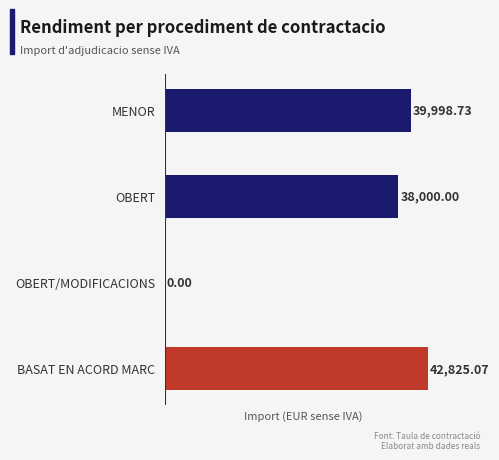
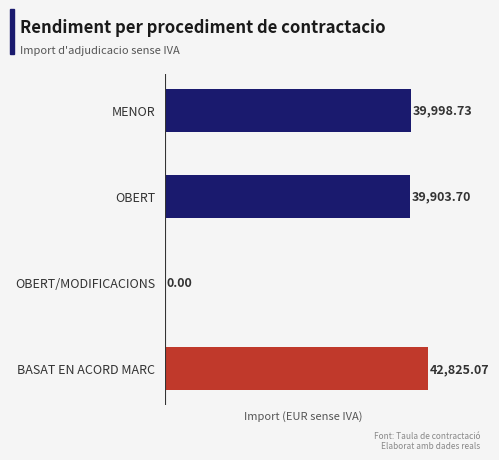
  {
    "MENOR": "39,998.73",
-   "OBERT": "38,000.00",
+   "OBERT": "39,903.70",
    "OBERT/MODIFICACIONS": "0.00",
    "BASAT EN ACORD MARC": "42,825.07"
  }
